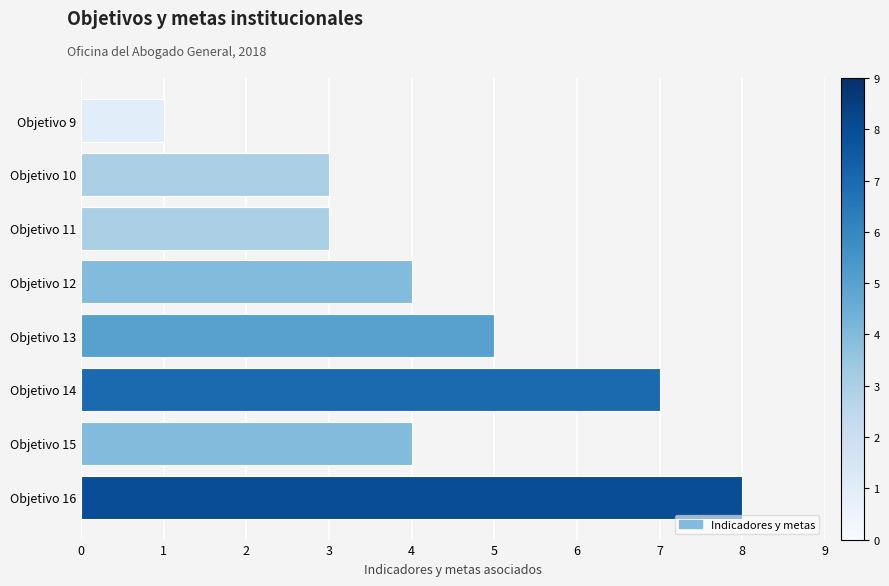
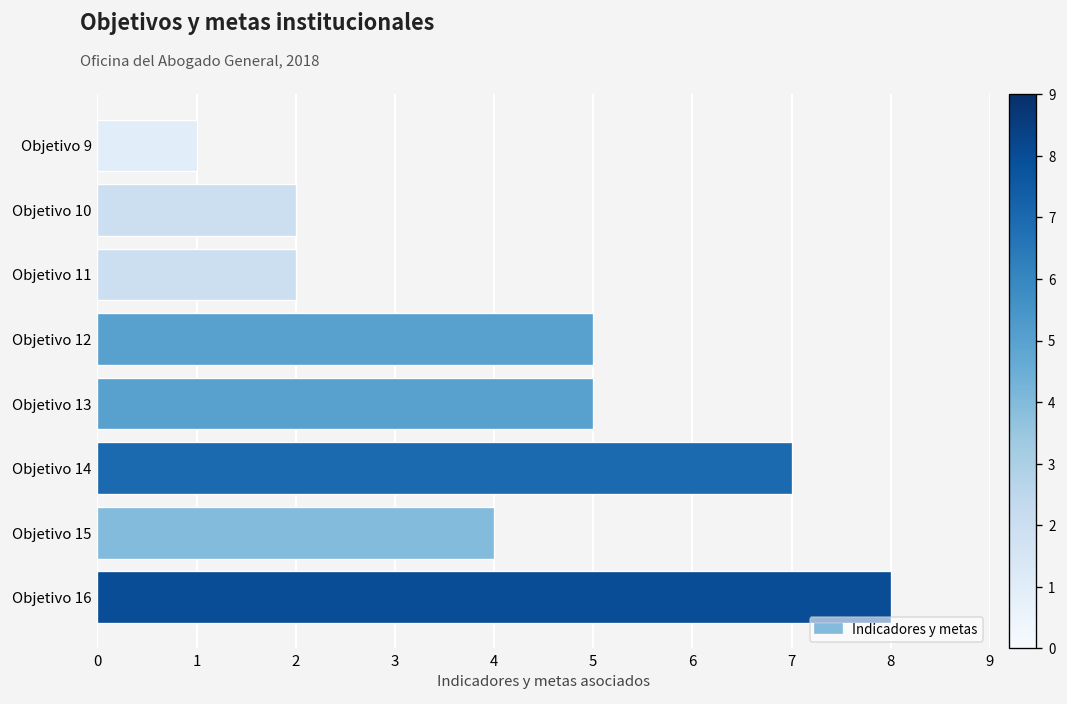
  {
    "Objetivo 9": 1,
-   "Objetivo 10": 3,
-   "Objetivo 11": 3,
-   "Objetivo 12": 4,
+   "Objetivo 10": 2,
+   "Objetivo 11": 2,
+   "Objetivo 12": 5,
    "Objetivo 13": 5,
    "Objetivo 14": 7,
    "Objetivo 15": 4,
    "Objetivo 16": 8
  }
